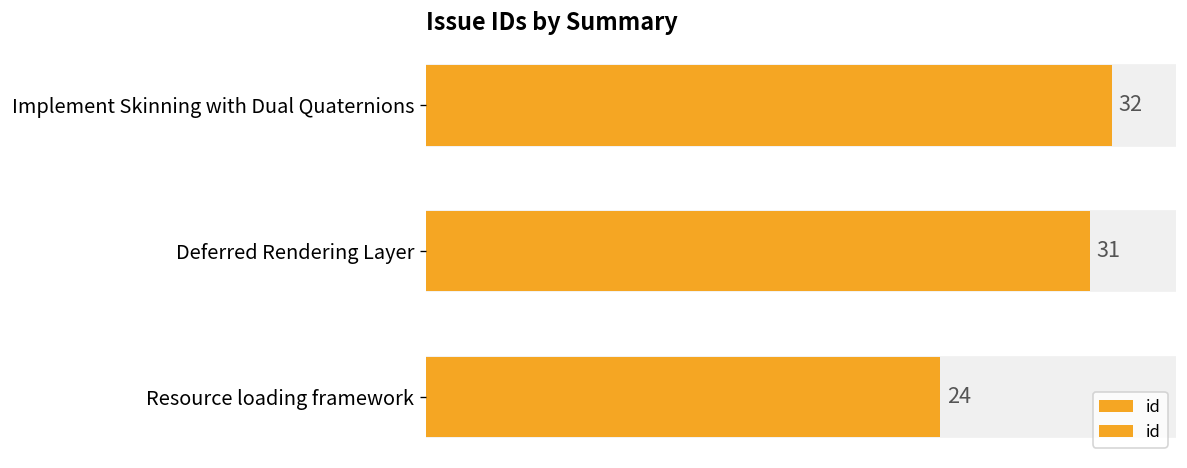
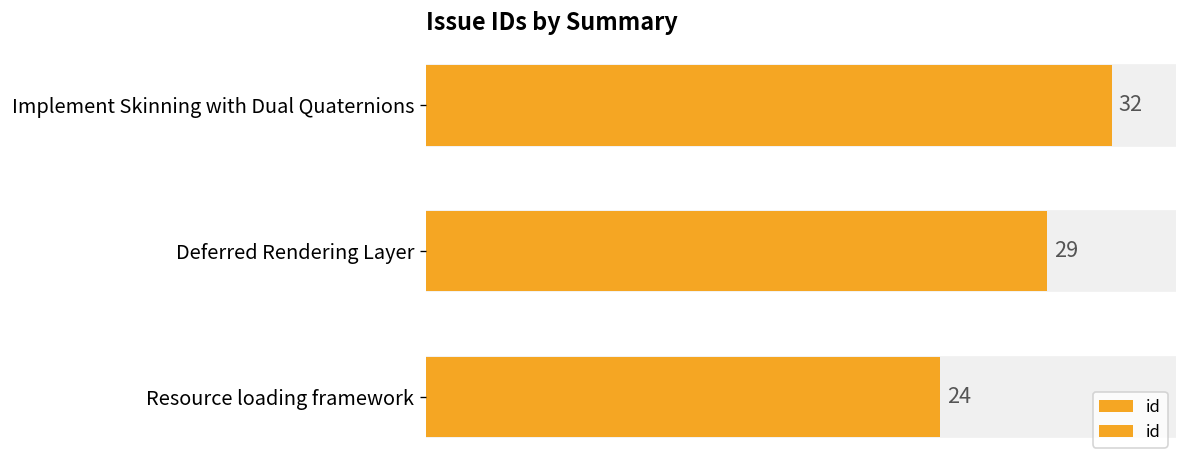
  {
    "Implement Skinning with Dual Quaternions": 32,
-   "Deferred Rendering Layer": 31,
+   "Deferred Rendering Layer": 29,
    "Resource loading framework": 24
  }
